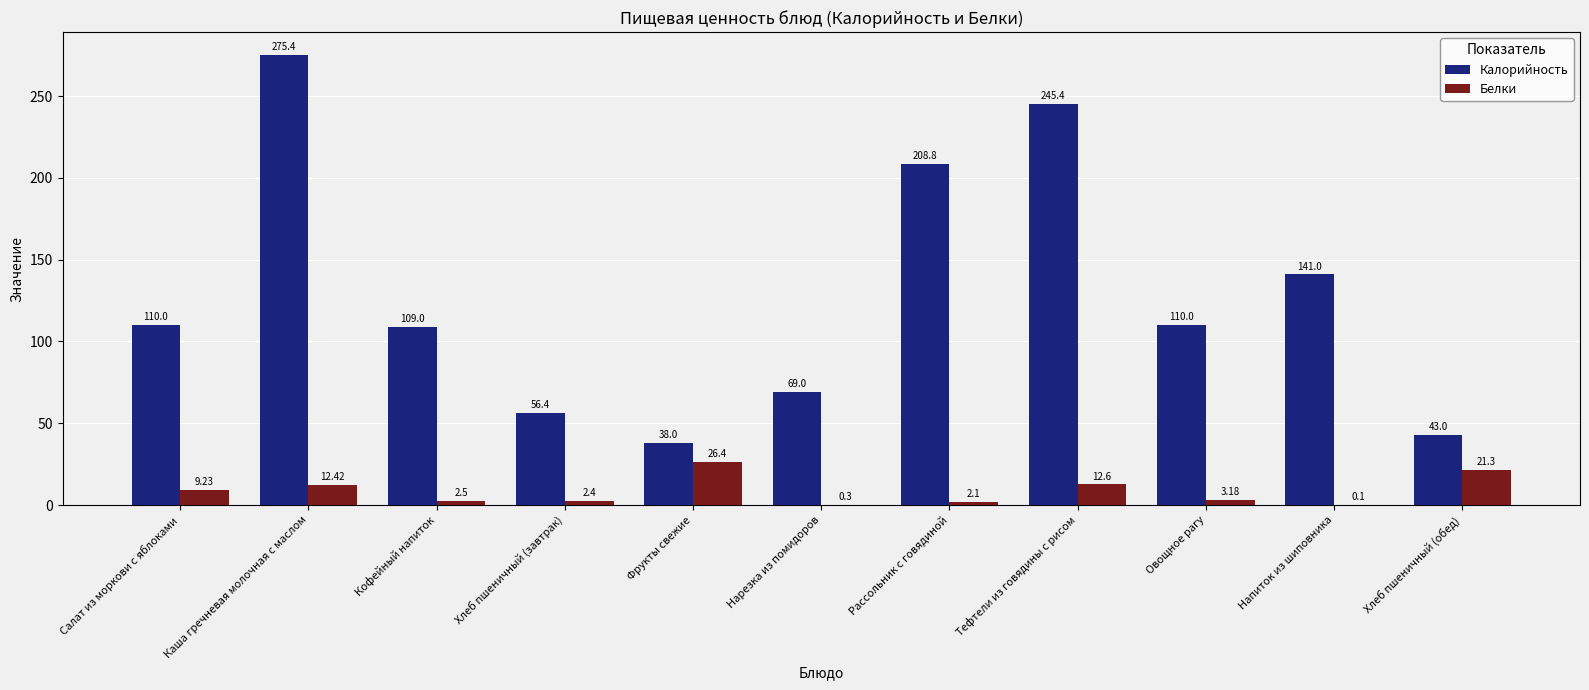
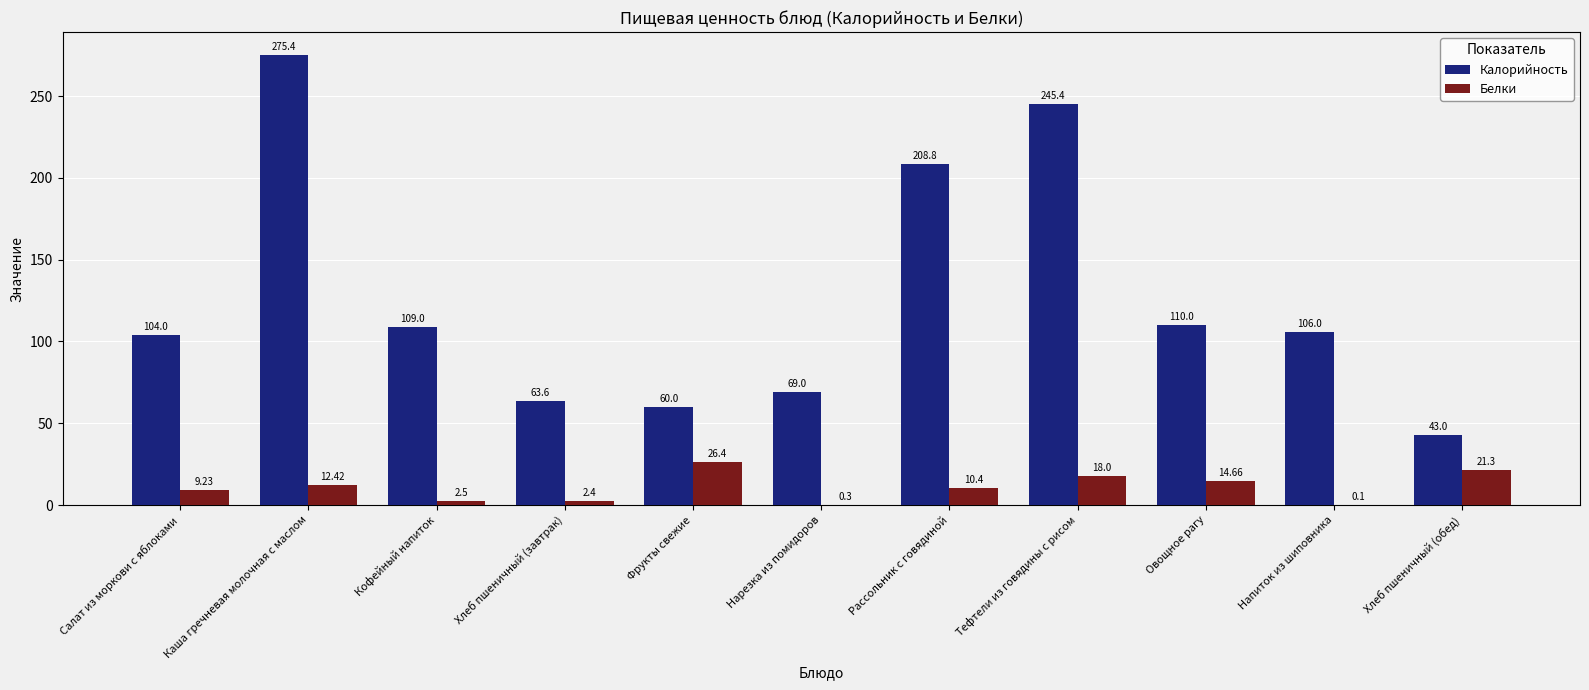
  {
    "Калорийность": {
-     "Салат из моркови с яблоками": 110.0,
+     "Салат из моркови с яблоками": 104.0,
      "Каша гречневая молочная с маслом": 275.4,
      "Кофейный напиток": 109.0,
-     "Хлеб пшеничный (завтрак)": 56.4,
-     "Фрукты свежие": 38.0,
+     "Хлеб пшеничный (завтрак)": 63.6,
+     "Фрукты свежие": 60.0,
      "Нарезка из помидоров": 69.0,
      "Рассольник с говядиной": 208.8,
      "Тефтели из говядины с рисом": 245.4,
      "Овощное рагу": 110.0,
-     "Напиток из шиповника": 141.0,
+     "Напиток из шиповника": 106.0,
      "Хлеб пшеничный (обед)": 43.0
    },
    "Белки": {
      "Салат из моркови с яблоками": 9.23,
      "Каша гречневая молочная с маслом": 12.42,
      "Кофейный напиток": 2.5,
      "Хлеб пшеничный (завтрак)": 2.4,
      "Фрукты свежие": 26.4,
      "Нарезка из помидоров": 0.3,
-     "Рассольник с говядиной": 2.1,
-     "Тефтели из говядины с рисом": 12.6,
-     "Овощное рагу": 3.18,
+     "Рассольник с говядиной": 10.4,
+     "Тефтели из говядины с рисом": 18.0,
+     "Овощное рагу": 14.66,
      "Напиток из шиповника": 0.1,
      "Хлеб пшеничный (обед)": 21.3
    }
  }
